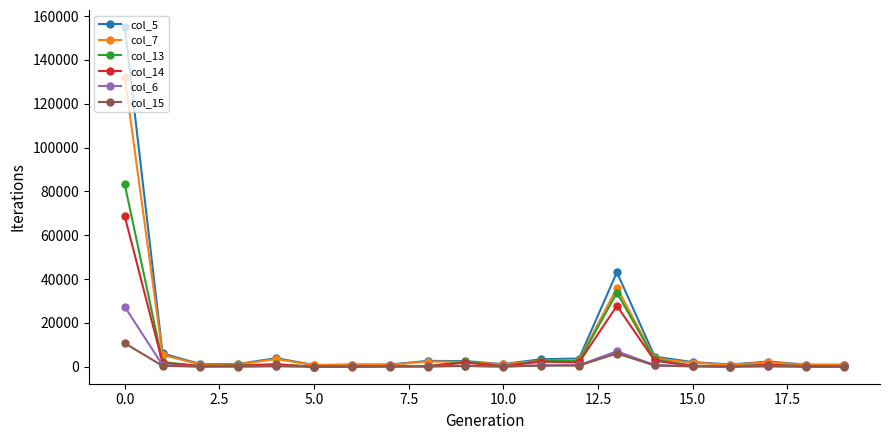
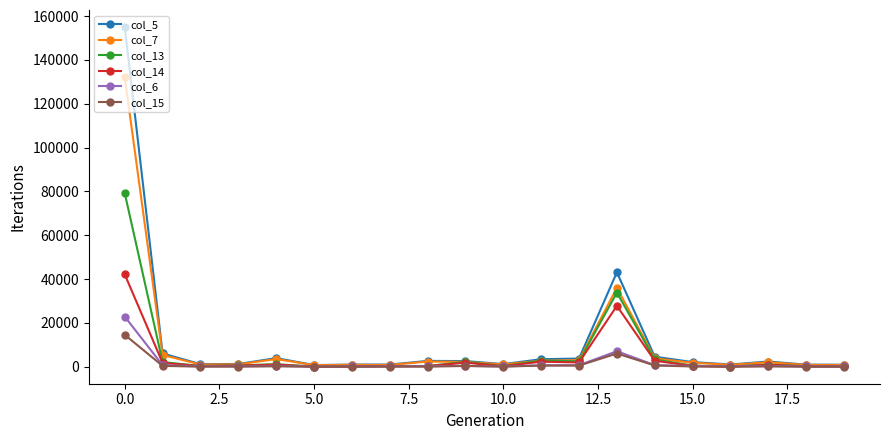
  {
    "col_13": {
-     "0.0": 83000
+     "0.0": 79000
    },
    "col_14": {
-     "0.0": 69000
+     "0.0": 42000
    },
    "col_6": {
-     "0.0": 27000
+     "0.0": 23000
    },
    "col_15": {
-     "0.0": 11000
+     "0.0": 15000
    }
  }
